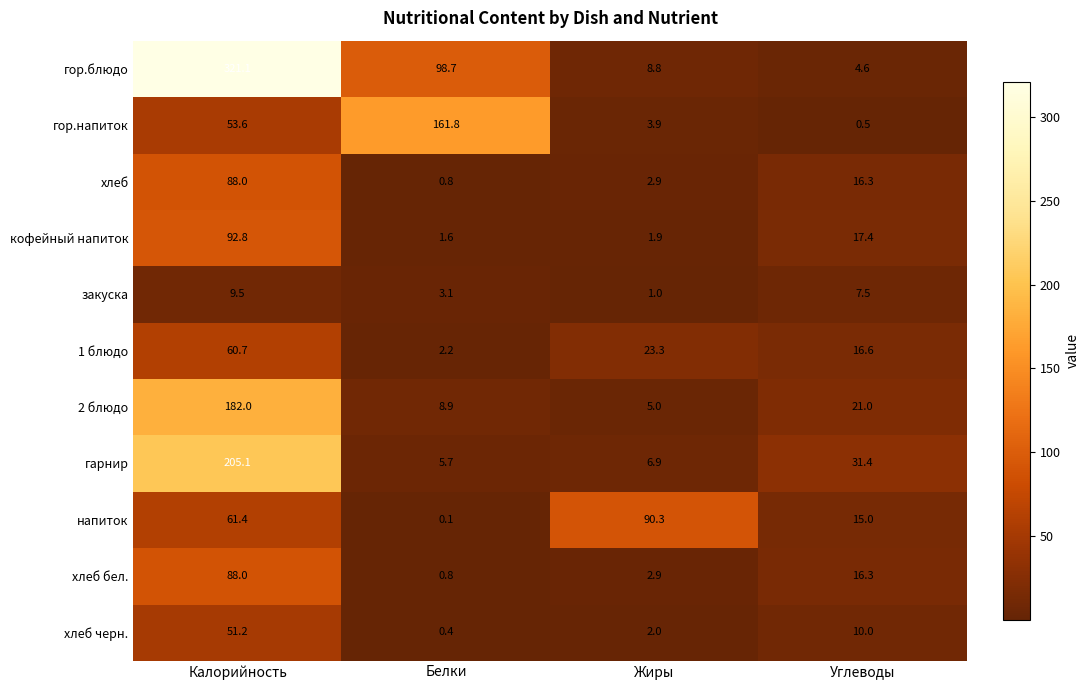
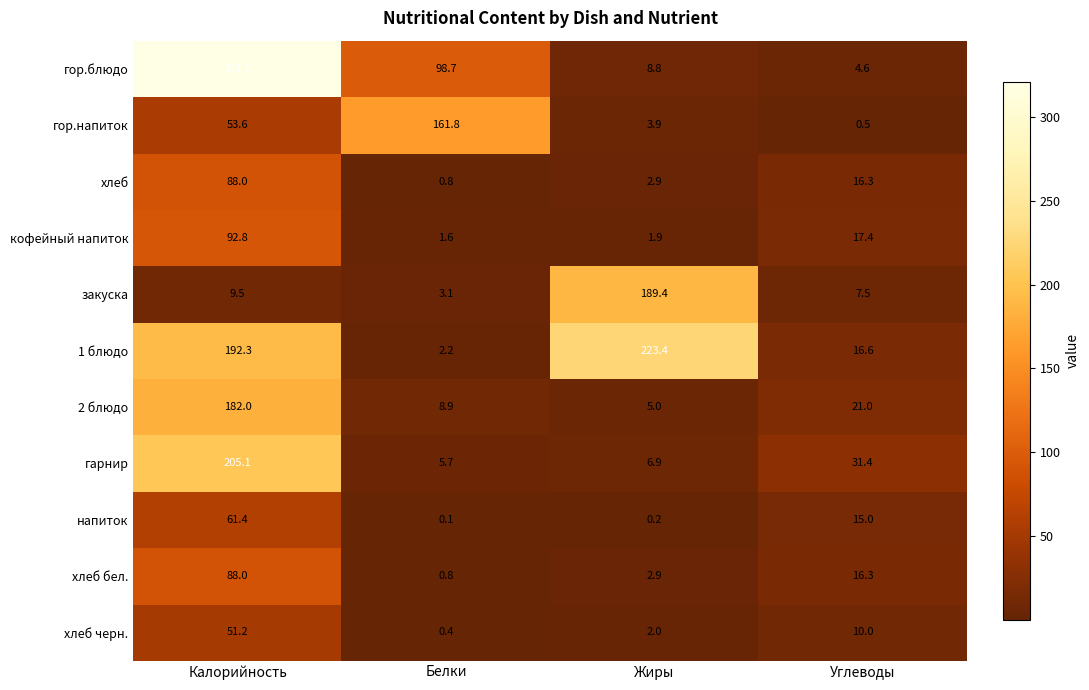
  {
    "гор.блюдо": {
      "Белки": 98.7,
      "Жиры": 8.8,
      "Углеводы": 4.6
    },
    "гор.напиток": {
      "Калорийность": 53.6,
      "Белки": 161.8,
      "Жиры": 3.9,
      "Углеводы": 0.5
    },
    "хлеб": {
      "Калорийность": 88.0,
      "Белки": 0.8,
      "Жиры": 2.9,
      "Углеводы": 16.3
    },
    "кофейный напиток": {
      "Калорийность": 92.8,
      "Белки": 1.6,
      "Жиры": 1.9,
      "Углеводы": 17.4
    },
    "закуска": {
      "Калорийность": 9.5,
      "Белки": 3.1,
-     "Жиры": 1.0,
+     "Жиры": 189.4,
      "Углеводы": 7.5
    },
    "1 блюдо": {
-     "Калорийность": 60.7,
+     "Калорийность": 192.3,
      "Белки": 2.2,
-     "Жиры": 23.3,
+     "Жиры": 223.4,
      "Углеводы": 16.6
    },
    "2 блюдо": {
      "Калорийность": 182.0,
      "Белки": 8.9,
      "Жиры": 5.0,
      "Углеводы": 21.0
    },
    "гарнир": {
      "Калорийность": 205.1,
      "Белки": 5.7,
      "Жиры": 6.9,
      "Углеводы": 31.4
    },
    "напиток": {
      "Калорийность": 61.4,
      "Белки": 0.1,
-     "Жиры": 90.3,
+     "Жиры": 0.2,
      "Углеводы": 15.0
    },
    "хлеб бел.": {
      "Калорийность": 88.0,
      "Белки": 0.8,
      "Жиры": 2.9,
      "Углеводы": 16.3
    },
    "хлеб черн.": {
      "Калорийность": 51.2,
      "Белки": 0.4,
      "Жиры": 2.0,
      "Углеводы": 10.0
    }
  }
